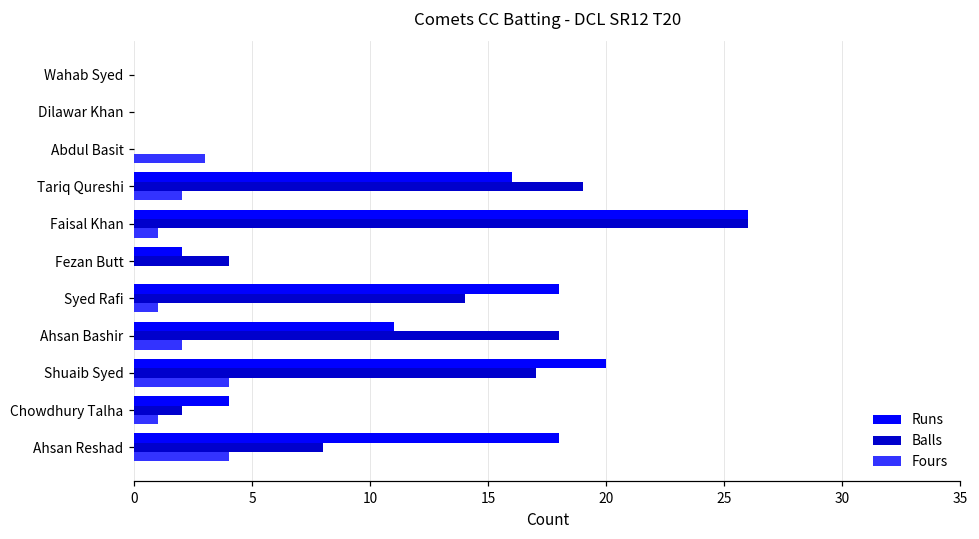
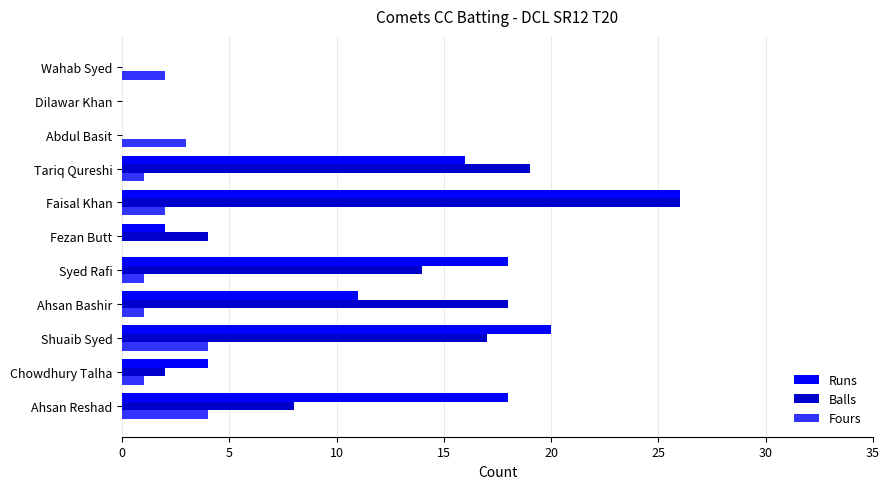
  {
    "Fours": {
-     "Wahab Syed": 0,
+     "Wahab Syed": 2,
      "Dilawar Khan": 0,
      "Abdul Basit": 3,
-     "Tariq Qureshi": 2,
-     "Faisal Khan": 1,
+     "Tariq Qureshi": 1,
+     "Faisal Khan": 2,
      "Fezan Butt": 0,
      "Syed Rafi": 1,
-     "Ahsan Bashir": 2,
+     "Ahsan Bashir": 1,
      "Shuaib Syed": 4,
      "Chowdhury Talha": 1,
      "Ahsan Reshad": 4
    }
  }
